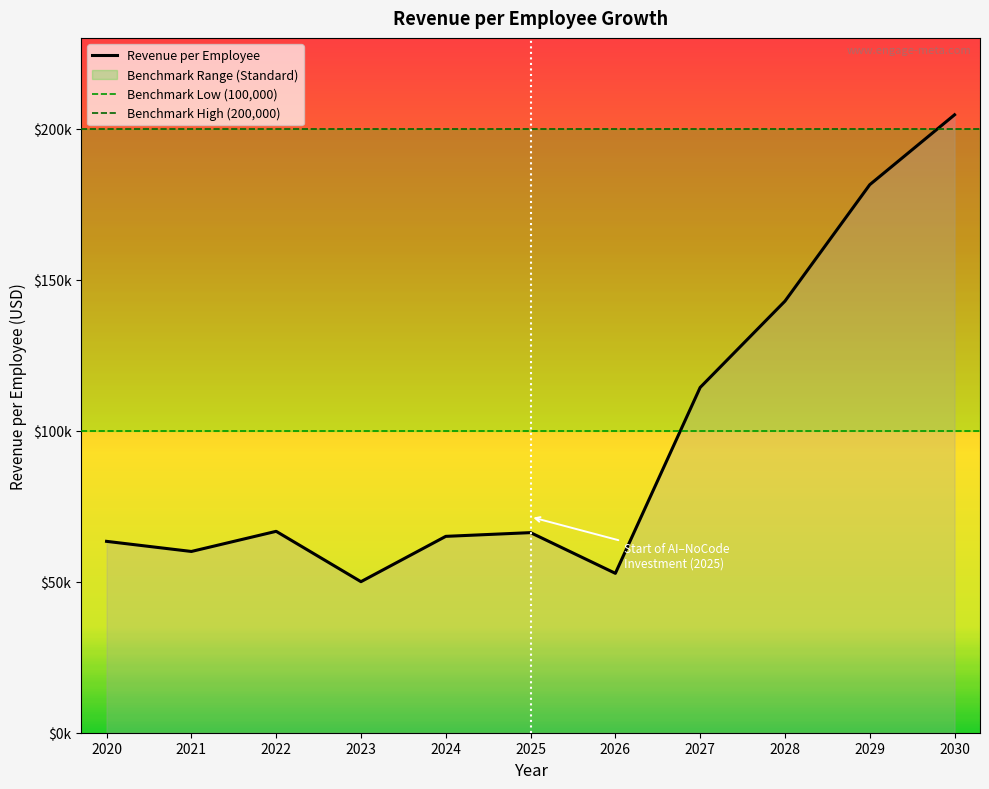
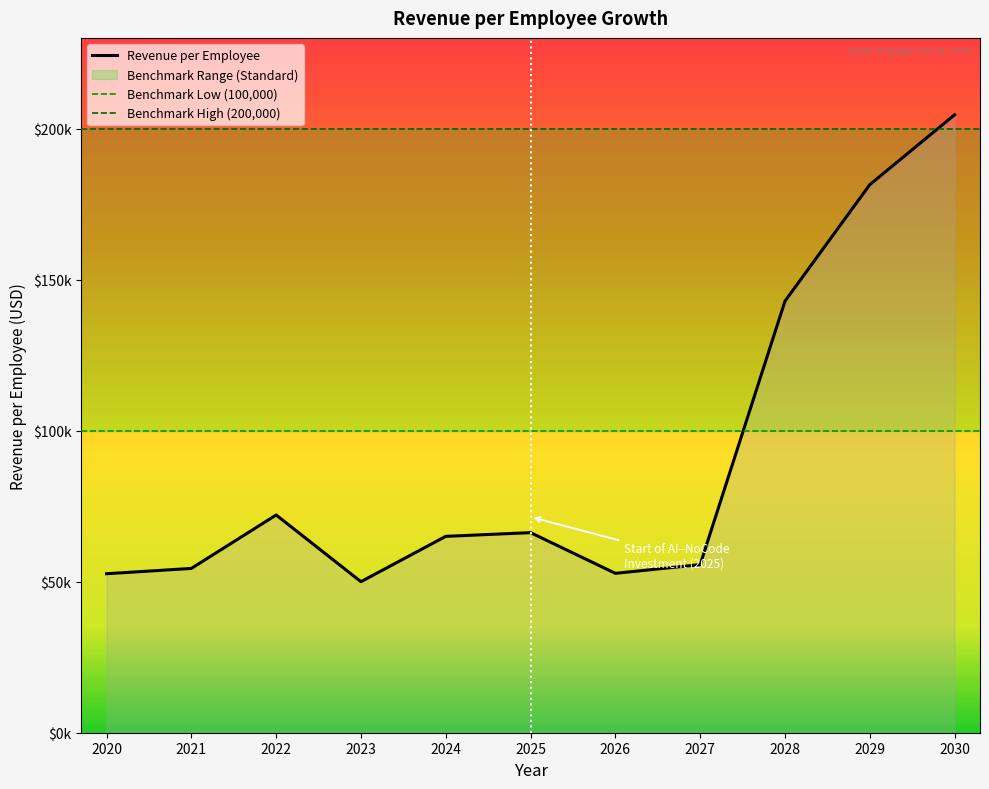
  {
-   "2020": "$63000",
-   "2021": "$60000",
-   "2022": "$67000",
+   "2020": "$53000",
+   "2021": "$54000",
+   "2022": "$72000",
    "2023": "$50000",
    "2024": "$65000",
    "2025": "$66000",
-   "2027": "$114000",
+   "2027": "$56000",
    "2028": "$143000",
    "2029": "$181000",
    "2030": "$205000"
  }
